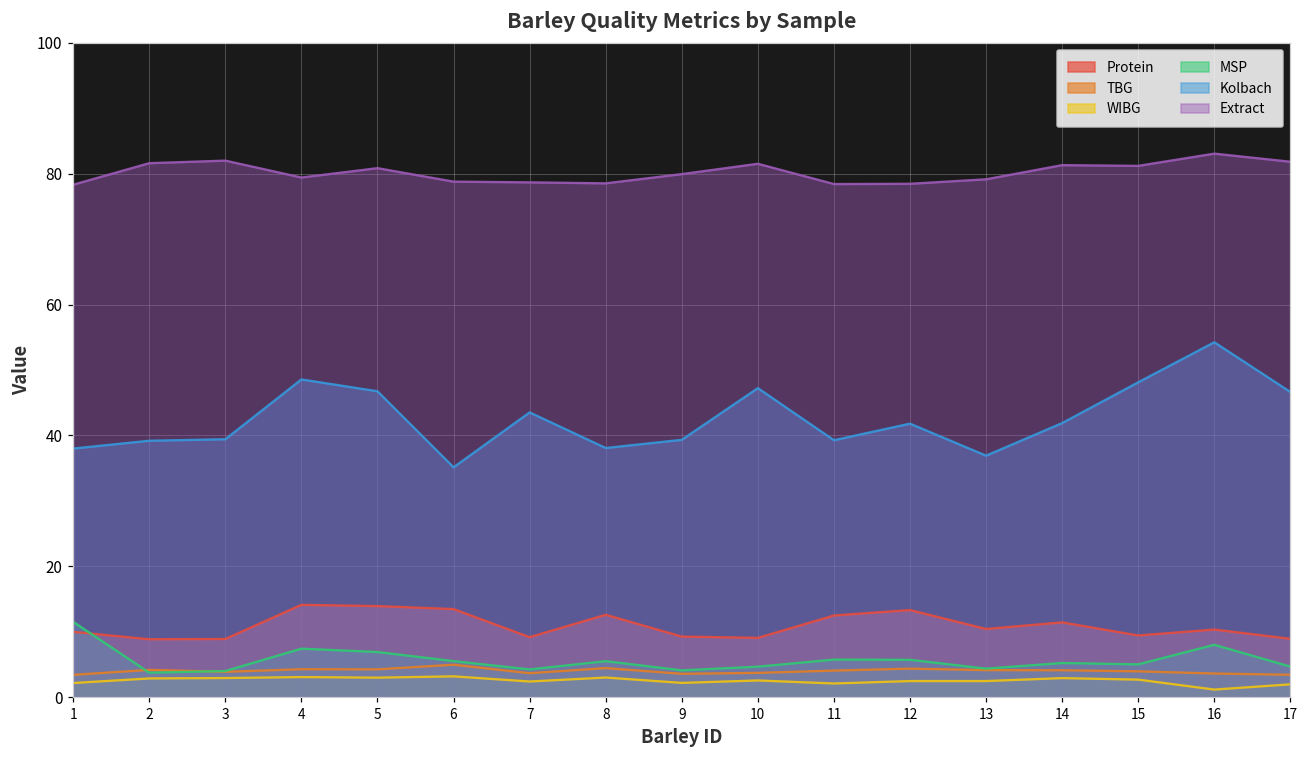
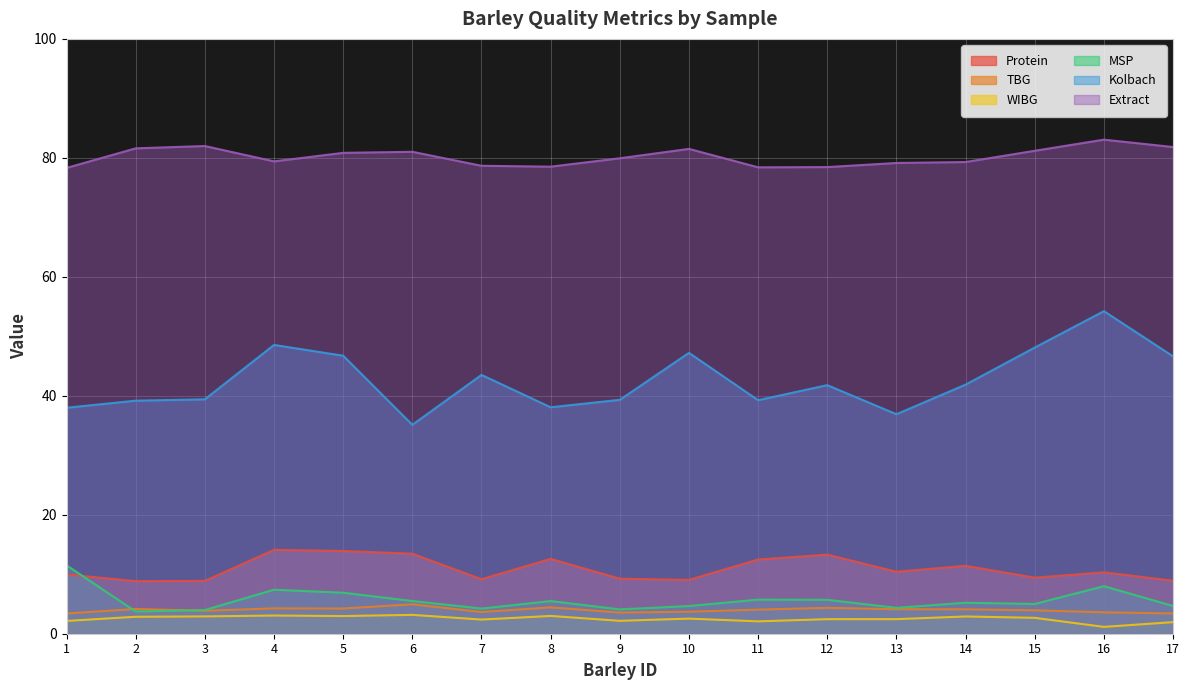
  {
    "MSP": {
      "1": 12,
      "4": 7,
      "5": 7,
      "6": 6,
      "7": 4,
      "8": 5,
      "9": 4,
      "10": 5,
      "11": 6,
      "12": 6,
      "14": 5,
      "15": 5,
      "16": 8,
      "17": 5
    },
    "Kolbach": {
      "1": 38,
      "2": 39,
      "3": 39,
      "4": 49,
      "5": 47,
      "6": 35,
      "7": 44,
      "8": 38,
      "9": 39,
      "10": 47,
      "11": 39,
      "12": 42,
      "13": 37,
      "14": 42,
      "15": 48,
      "16": 54,
      "17": 47
    },
    "Extract": {
      "1": 78,
      "2": 82,
      "3": 82,
      "4": 79,
      "5": 81,
-     "6": 79,
+     "6": 81,
      "7": 79,
      "8": 79,
      "9": 80,
      "10": 82,
      "11": 78,
      "12": 78,
      "13": 79,
-     "14": 81,
+     "14": 79,
      "15": 81,
      "16": 83,
      "17": 82
    }
  }
